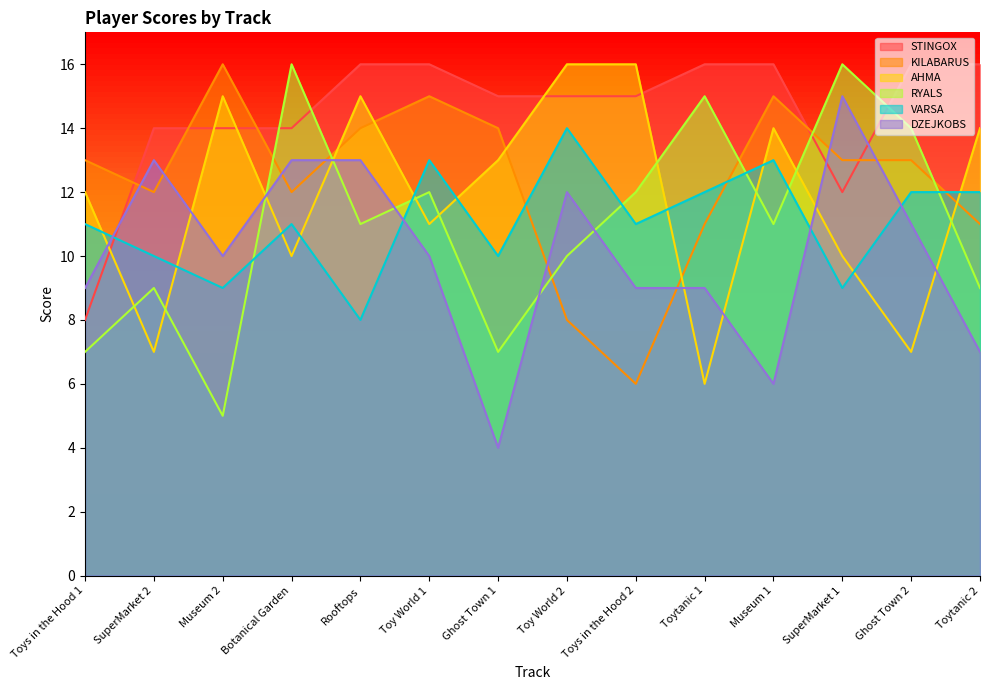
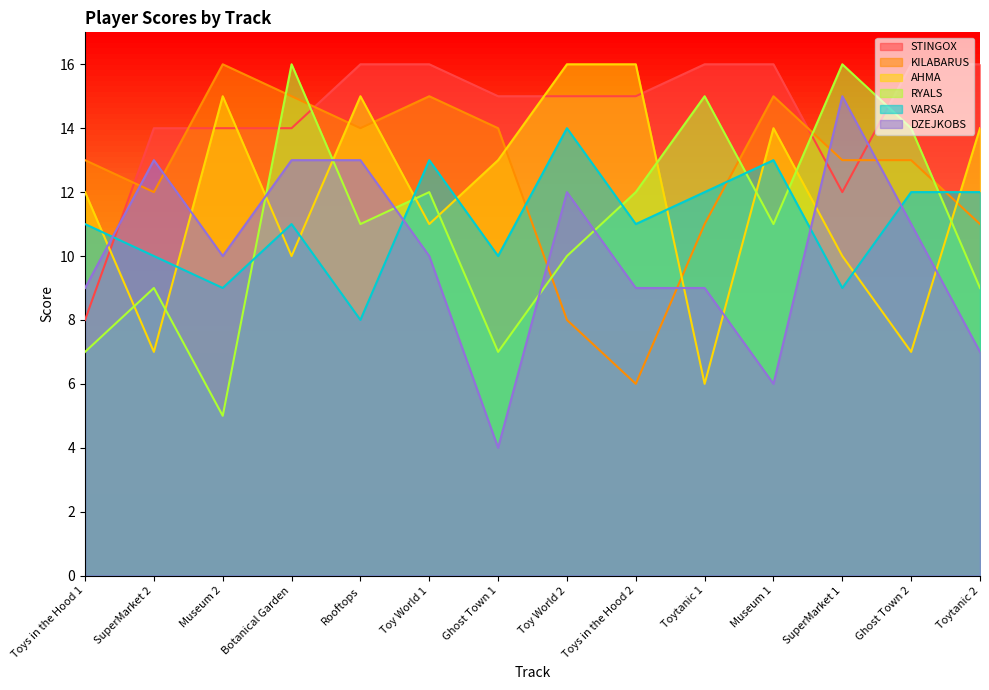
  {
    "STINGOX": {
      "Toys in the Hood 1": 8,
      "SuperMarket 2": 14,
      "Museum 2": 14,
      "Botanical Garden": 14,
      "Rooftops": 16,
      "Toy World 1": 16,
      "Ghost Town 1": 15,
      "Toy World 2": 15,
      "Toys in the Hood 2": 15,
      "Toytanic 1": 16,
      "Museum 1": 16,
      "SuperMarket 1": 12,
      "Toytanic 2": 16
    },
    "KILABARUS": {
      "Toys in the Hood 1": 13,
      "SuperMarket 2": 12,
      "Museum 2": 16,
-     "Botanical Garden": 12,
+     "Botanical Garden": 15,
      "Rooftops": 14,
      "Toy World 1": 15,
      "Ghost Town 1": 14,
      "Toy World 2": 8,
      "Toys in the Hood 2": 6,
      "Toytanic 1": 11,
      "Museum 1": 15,
      "SuperMarket 1": 13,
      "Ghost Town 2": 13,
      "Toytanic 2": 11
    },
    "AHMA": {
      "Toys in the Hood 1": 12,
      "SuperMarket 2": 7,
      "Museum 2": 15,
      "Botanical Garden": 10,
      "Rooftops": 15,
      "Toy World 1": 11,
      "Ghost Town 1": 13,
      "Toy World 2": 16,
      "Toys in the Hood 2": 16,
      "Toytanic 1": 6,
      "Museum 1": 14,
      "SuperMarket 1": 10,
      "Ghost Town 2": 7,
      "Toytanic 2": 14
    },
    "RYALS": {
      "Toys in the Hood 1": 7,
      "SuperMarket 2": 9,
      "Museum 2": 5,
      "Botanical Garden": 16,
      "Rooftops": 11,
      "Toy World 1": 12,
      "Ghost Town 1": 7,
      "Toy World 2": 10,
      "Toys in the Hood 2": 12,
      "Toytanic 1": 15,
      "Museum 1": 11,
      "SuperMarket 1": 16,
      "Toytanic 2": 9
    },
    "VARSA": {
      "Toys in the Hood 1": 11,
      "SuperMarket 2": 10,
      "Museum 2": 9,
      "Botanical Garden": 11,
      "Rooftops": 8,
      "Toy World 1": 13,
      "Ghost Town 1": 10,
      "Toy World 2": 14,
      "Toys in the Hood 2": 11,
      "Toytanic 1": 12,
      "Museum 1": 13,
      "SuperMarket 1": 9,
      "Ghost Town 2": 12,
      "Toytanic 2": 12
    },
    "DZEJKOBS": {
      "Toys in the Hood 1": 9,
      "SuperMarket 2": 13,
      "Museum 2": 10,
      "Botanical Garden": 13,
      "Rooftops": 13,
      "Toy World 1": 10,
      "Ghost Town 1": 4,
      "Toy World 2": 12,
      "Toys in the Hood 2": 9,
      "Toytanic 1": 9,
      "Museum 1": 6,
      "SuperMarket 1": 15,
      "Ghost Town 2": 11,
      "Toytanic 2": 7
    }
  }
